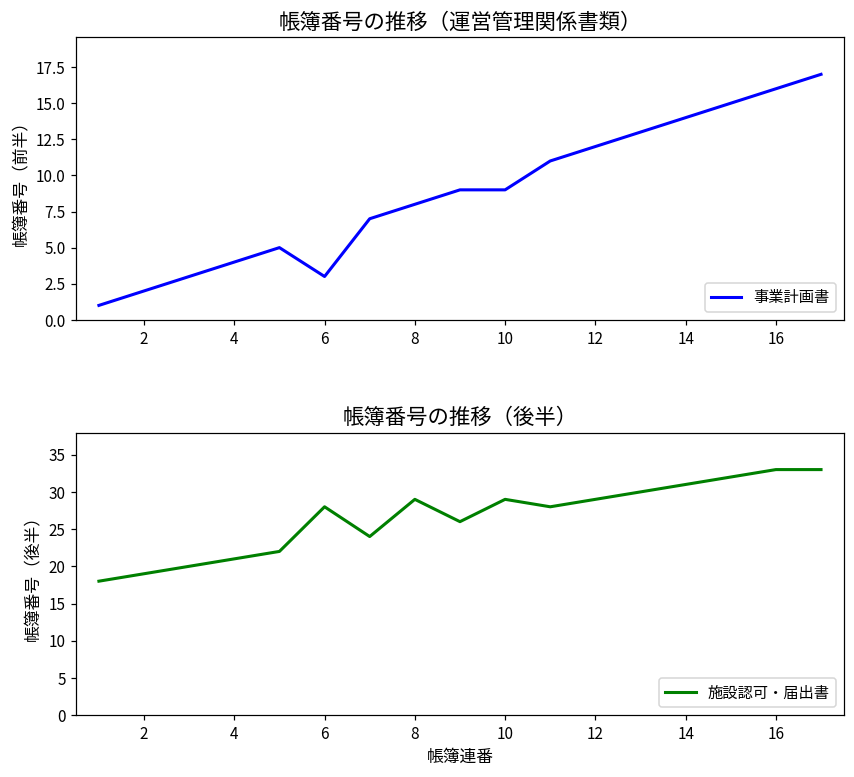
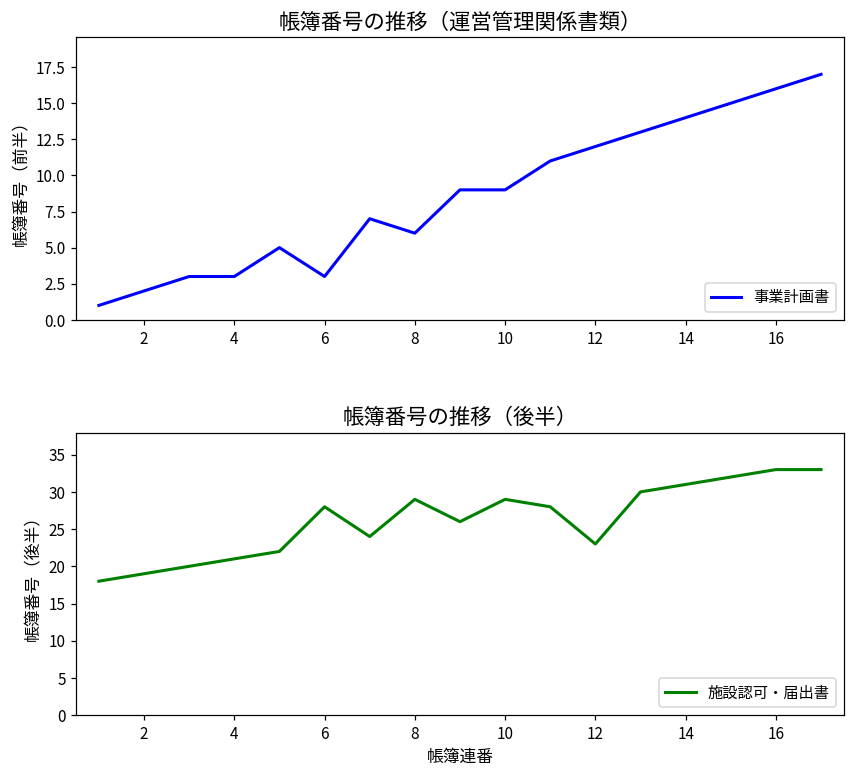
  {
    "帳簿番号の推移（運営管理関係書類）": {
      "2": 2,
-     "4": 4,
+     "4": 3,
      "6": 3,
-     "8": 8,
+     "8": 6,
      "10": 9,
      "12": 12,
      "14": 14,
      "16": 16
    },
    "帳簿番号の推移（後半）": {
      "2": 19,
      "4": 21,
      "6": 28,
      "8": 29,
      "10": 29,
-     "12": 29,
+     "12": 23,
      "14": 31,
      "16": 33
    }
  }
